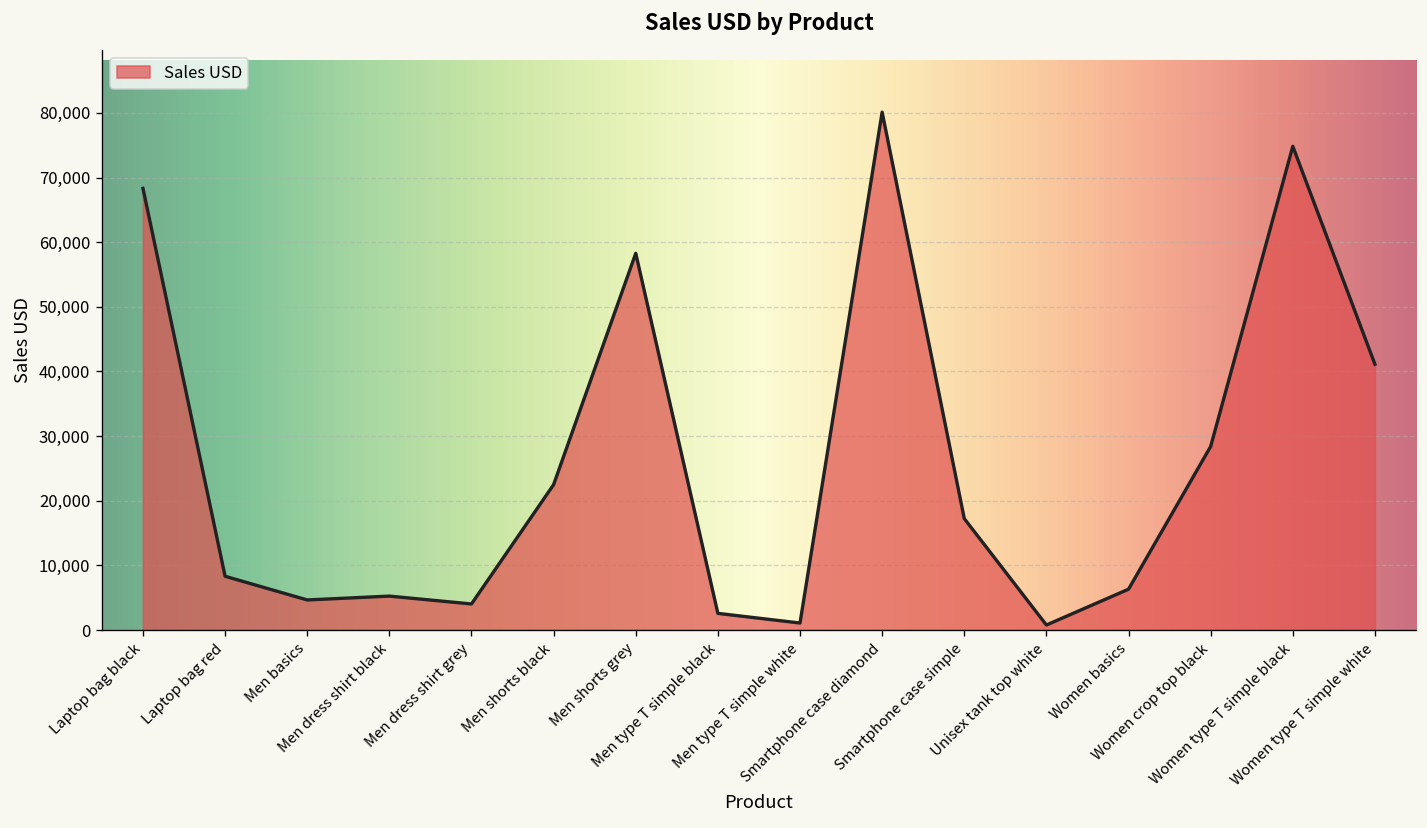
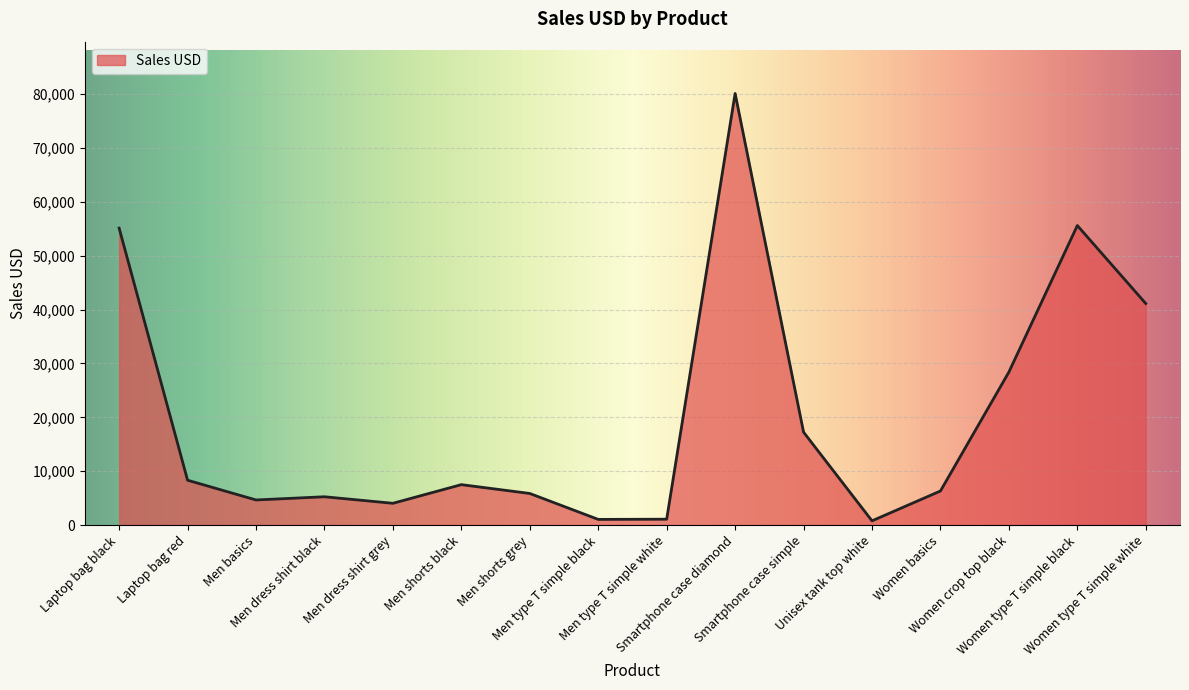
  {
-   "Laptop bag black": "68,000",
+   "Laptop bag black": "55,000",
    "Laptop bag red": "8,000",
    "Men basics": "5,000",
    "Men dress shirt black": "5,000",
    "Men dress shirt grey": "4,000",
-   "Men shorts black": "22,000",
-   "Men shorts grey": "58,000",
-   "Men type T simple black": "3,000",
+   "Men shorts black": "8,000",
+   "Men shorts grey": "6,000",
+   "Men type T simple black": "1,000",
    "Men type T simple white": "1,000",
    "Smartphone case diamond": "80,000",
    "Smartphone case simple": "17,000",
    "Unisex tank top white": "1,000",
    "Women basics": "6,000",
    "Women crop top black": "28,000",
-   "Women type T simple black": "75,000",
+   "Women type T simple black": "56,000",
    "Women type T simple white": "41,000"
  }
